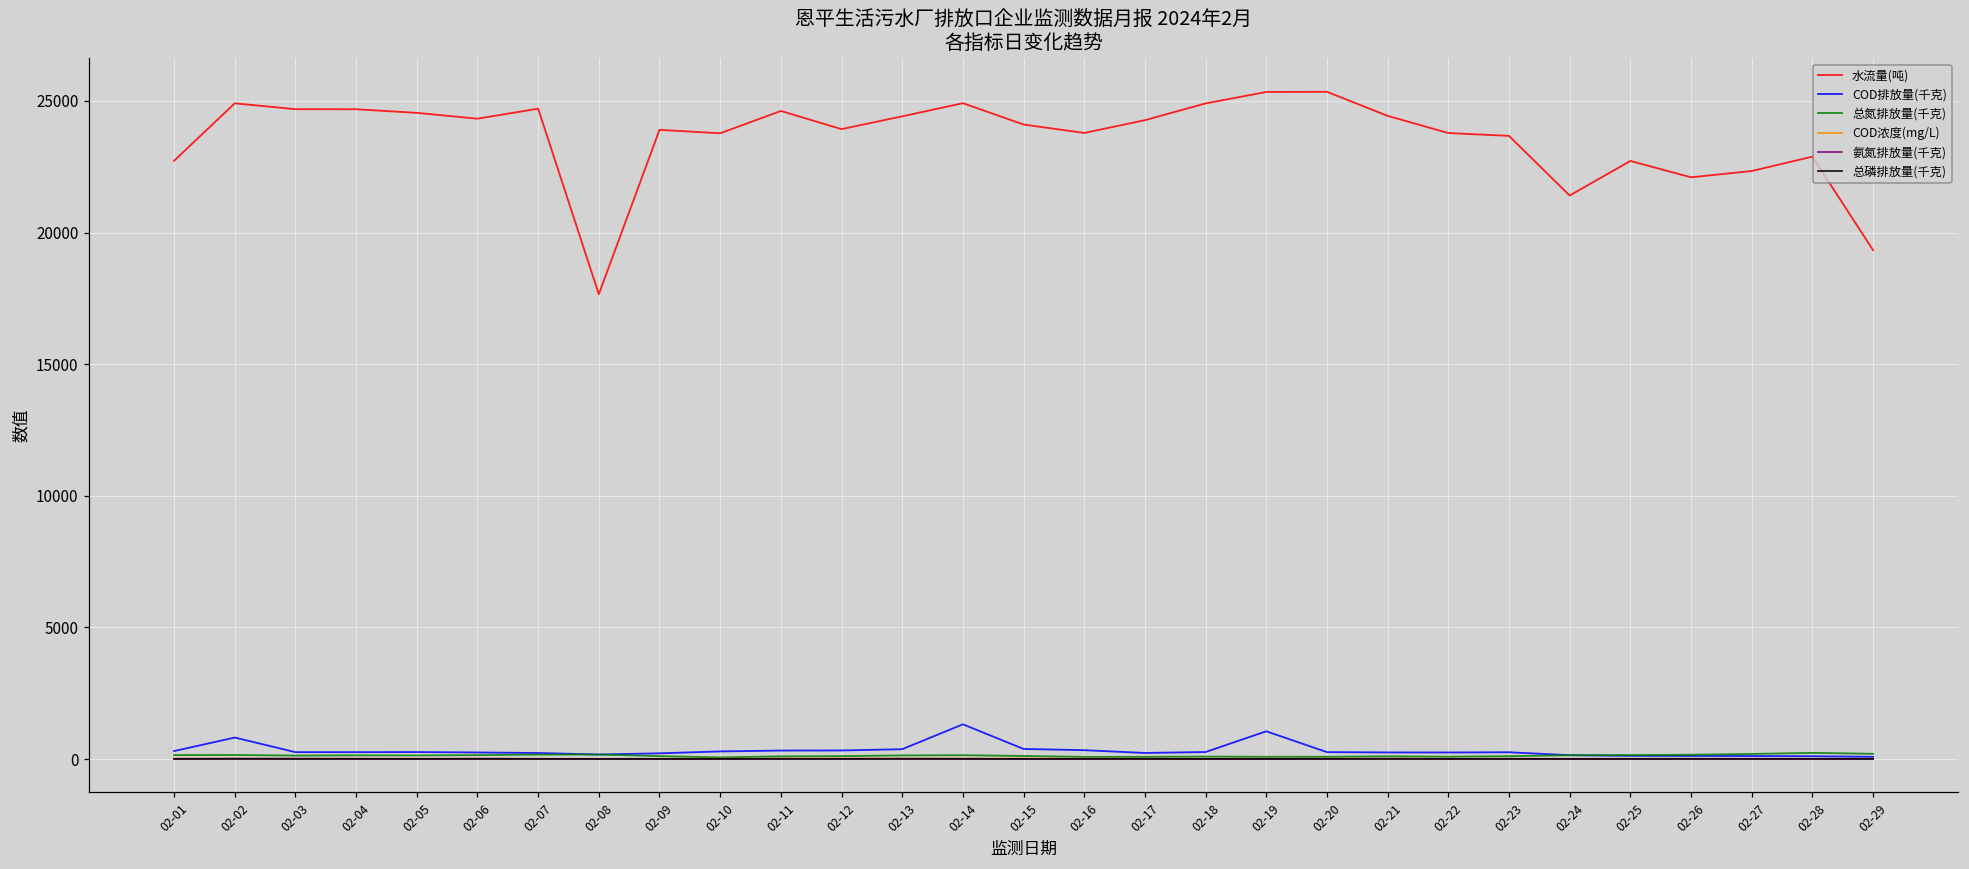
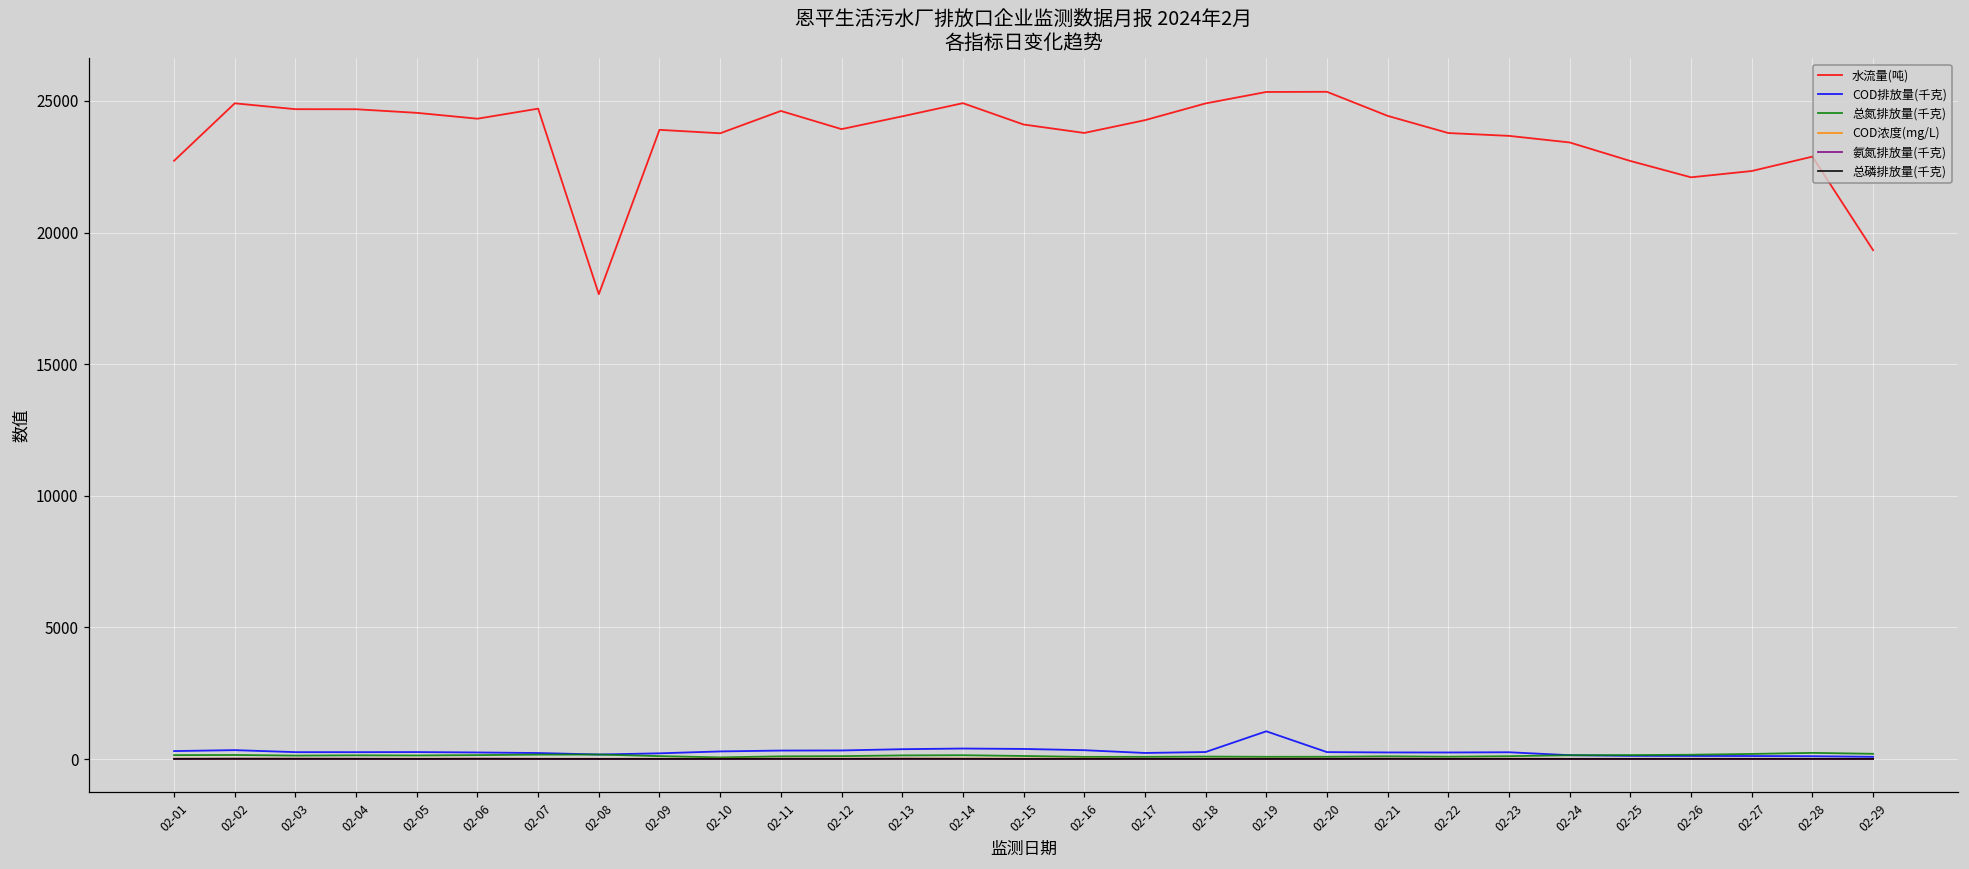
  {
    "水流量(吨)": {
      "02-01": 22700,
      "02-02": 24900,
      "02-03": 24700,
      "02-04": 24700,
      "02-05": 24500,
      "02-06": 24300,
      "02-07": 24700,
      "02-08": 17700,
      "02-09": 23900,
      "02-10": 23800,
      "02-11": 24600,
      "02-12": 23900,
      "02-13": 24400,
      "02-14": 24900,
      "02-15": 24100,
      "02-16": 23800,
      "02-17": 24300,
      "02-18": 24900,
      "02-19": 25300,
      "02-20": 25300,
      "02-21": 24400,
      "02-22": 23800,
      "02-23": 23700,
-     "02-24": 21400,
+     "02-24": 23400,
      "02-25": 22700,
      "02-26": 22100,
      "02-27": 22300,
      "02-28": 22900,
      "02-29": 19300
    },
    "COD排放量(千克)": {
      "02-01": 300,
-     "02-02": 800,
+     "02-02": 300,
      "02-03": 300,
      "02-04": 300,
      "02-05": 300,
      "02-09": 200,
      "02-10": 300,
      "02-11": 300,
      "02-12": 300,
      "02-13": 400,
-     "02-14": 1300,
+     "02-14": 400,
      "02-15": 400,
      "02-16": 300,
      "02-17": 200,
      "02-18": 300,
      "02-19": 1100,
      "02-20": 300,
      "02-21": 200,
      "02-22": 200,
      "02-23": 300
    },
    "总氮排放量(千克)": {
      "02-01": 100,
      "02-02": 200,
      "02-03": 100,
      "02-04": 100,
      "02-05": 100,
      "02-13": 100,
      "02-14": 100,
      "02-28": 200,
      "02-29": 200
    },
    "总磷排放量(千克)": {
      "02-01": 0,
      "02-02": 0,
      "02-03": 0,
      "02-04": 0,
      "02-05": 0,
      "02-06": 0,
      "02-07": 0,
      "02-08": 0,
      "02-13": 0,
      "02-14": 0,
      "02-15": 0,
      "02-24": 0,
      "02-25": 0,
      "02-26": 0,
      "02-27": 0
    }
  }
